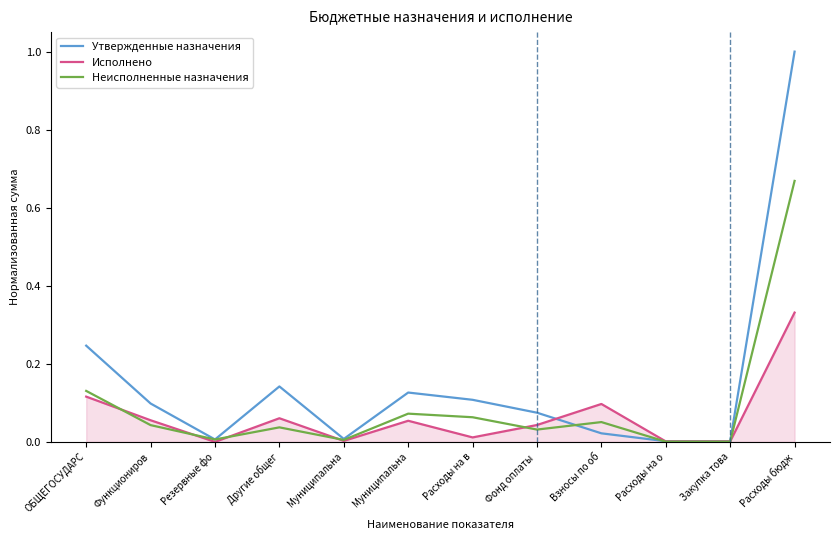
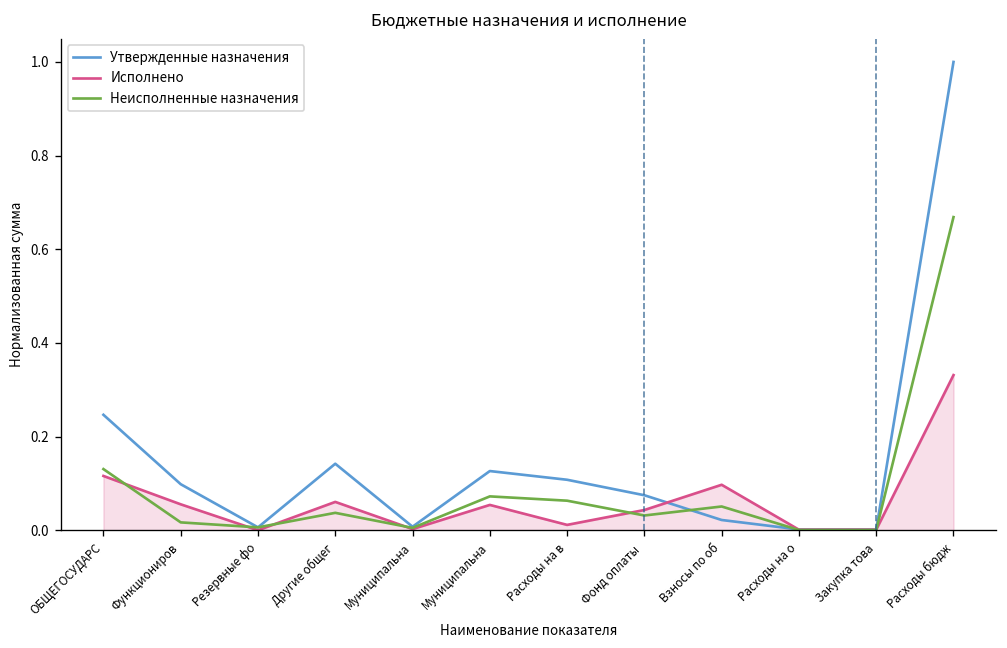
  {
    "Утвержденные назначения": {
      "ОБЩЕГОСУДАРС": 0.25,
      "Функциониров": 0.10,
      "Другие общег": 0.14,
      "Расходы на в": 0.11,
      "Фонд оплаты": 0.07,
      "Взносы по об": 0.02,
      "Расходы бюдж": 1.00
    },
    "Исполнено": {
      "ОБЩЕГОСУДАРС": 0.12,
      "Функциониров": 0.06,
      "Другие общег": 0.06,
      "Расходы на в": 0.01,
      "Фонд оплаты": 0.04,
      "Взносы по об": 0.10,
      "Расходы бюдж": 0.33
    },
    "Неисполненные назначения": {
      "ОБЩЕГОСУДАРС": 0.13,
-     "Функциониров": 0.04,
+     "Функциониров": 0.02,
      "Другие общег": 0.04,
      "Расходы на в": 0.06,
      "Фонд оплаты": 0.03,
      "Взносы по об": 0.05,
      "Расходы бюдж": 0.67
    }
  }
